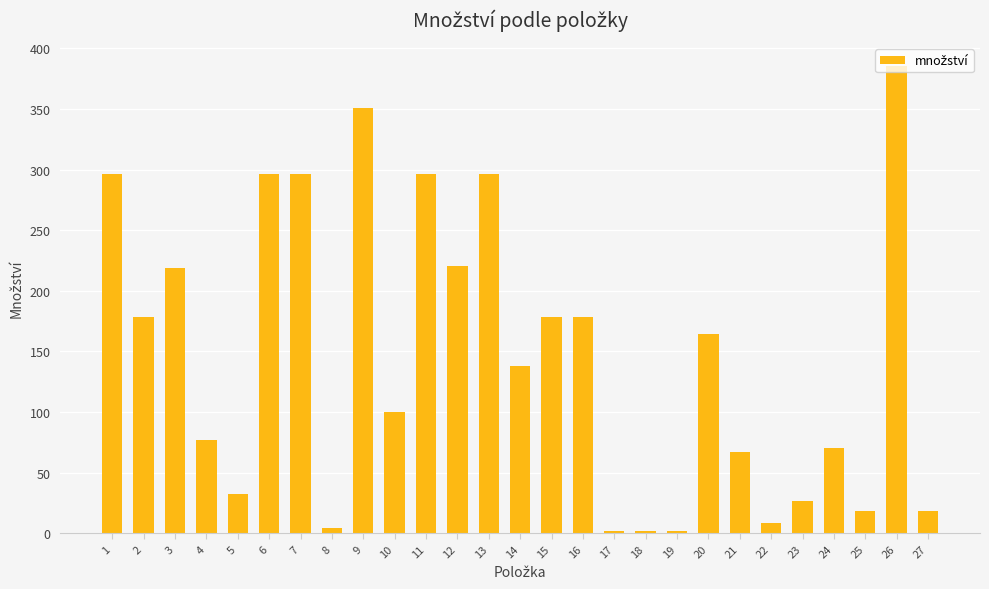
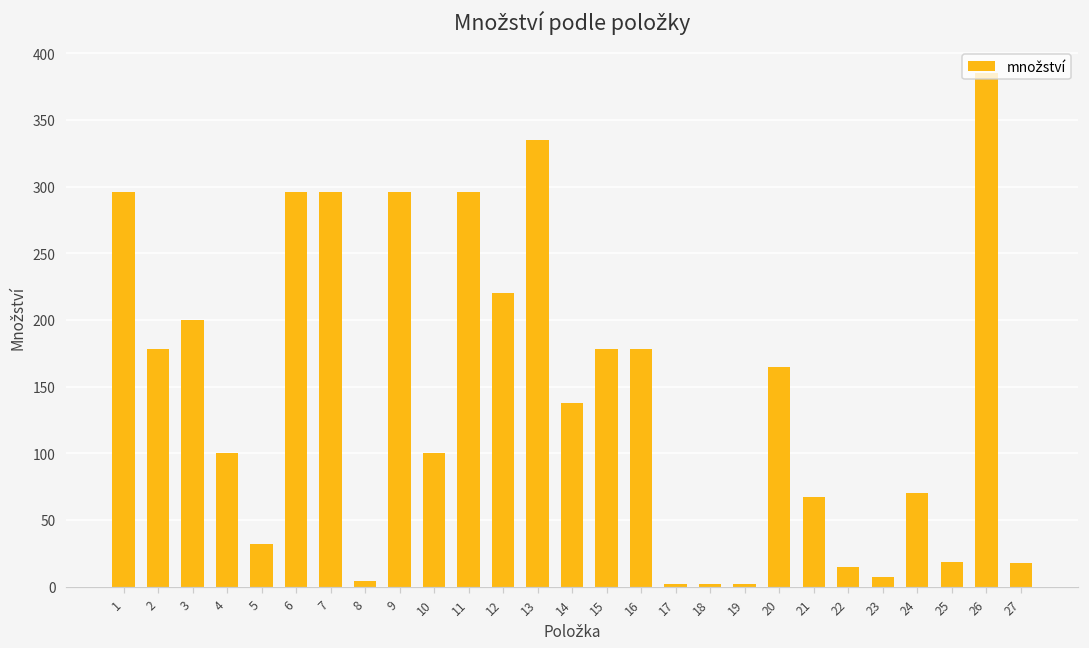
  {
    "1": 296,
    "2": 178,
-   "3": 219,
-   "4": 77,
+   "3": 200,
+   "4": 100,
    "5": 32,
    "6": 296,
    "7": 296,
    "8": 4,
-   "9": 351,
+   "9": 296,
    "10": 100,
    "11": 296,
    "12": 220,
-   "13": 296,
+   "13": 335,
    "14": 138,
    "15": 178,
    "16": 178,
    "20": 164,
    "21": 67,
-   "22": 8,
-   "23": 27,
+   "22": 15,
+   "23": 7,
    "24": 70,
    "25": 18,
    "27": 18
  }
